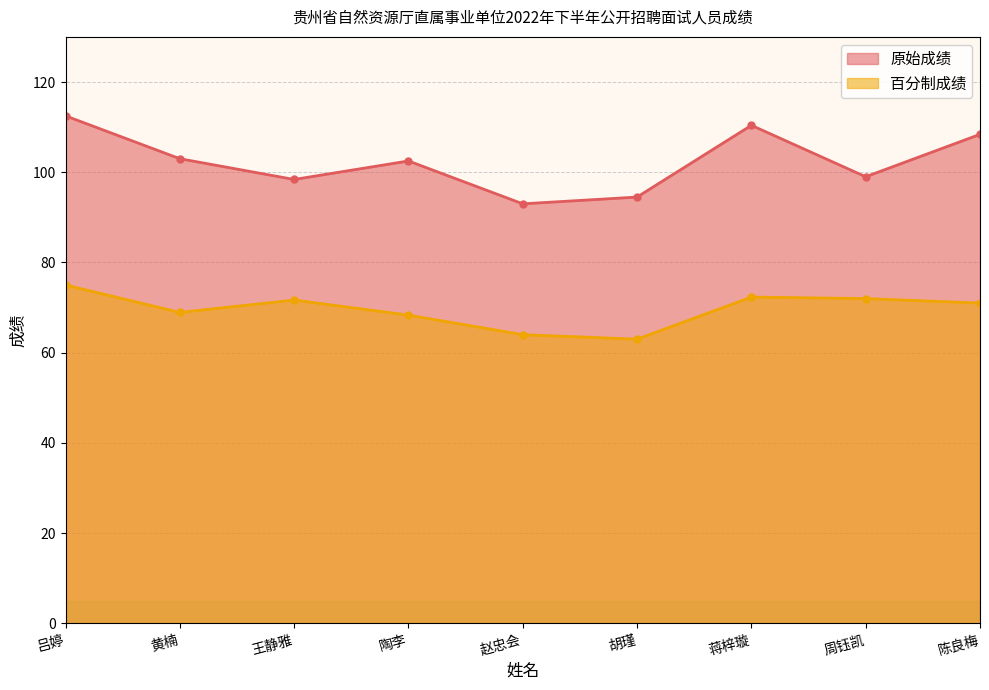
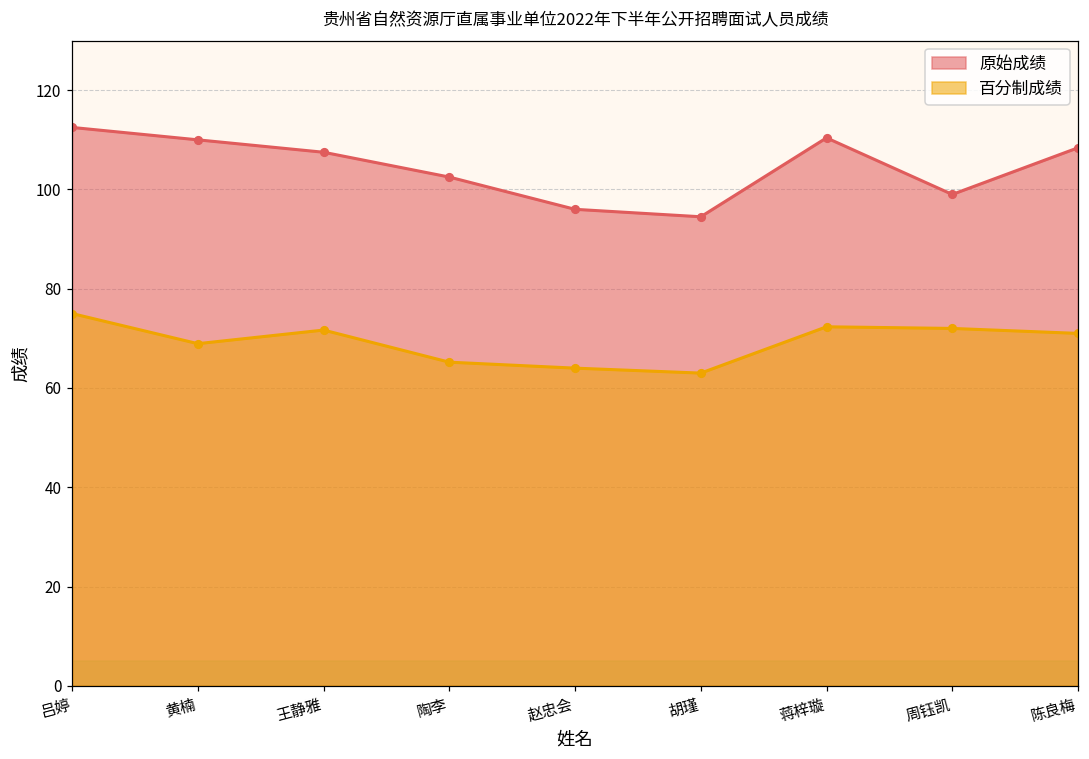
  {
    "原始成绩": {
      "吕婷": 113,
-     "黄楠": 103,
-     "王静雅": 98,
+     "黄楠": 110,
+     "王静雅": 108,
      "陶李": 103,
-     "赵忠会": 93,
+     "赵忠会": 96,
      "胡瑾": 95,
      "蒋梓璇": 110,
      "周钰凯": 99,
      "陈良梅": 108
    },
    "百分制成绩": {
      "吕婷": 75,
      "黄楠": 69,
      "王静雅": 72,
-     "陶李": 68,
+     "陶李": 65,
      "赵忠会": 64,
      "胡瑾": 63,
      "蒋梓璇": 72,
      "周钰凯": 72,
      "陈良梅": 71
    }
  }
